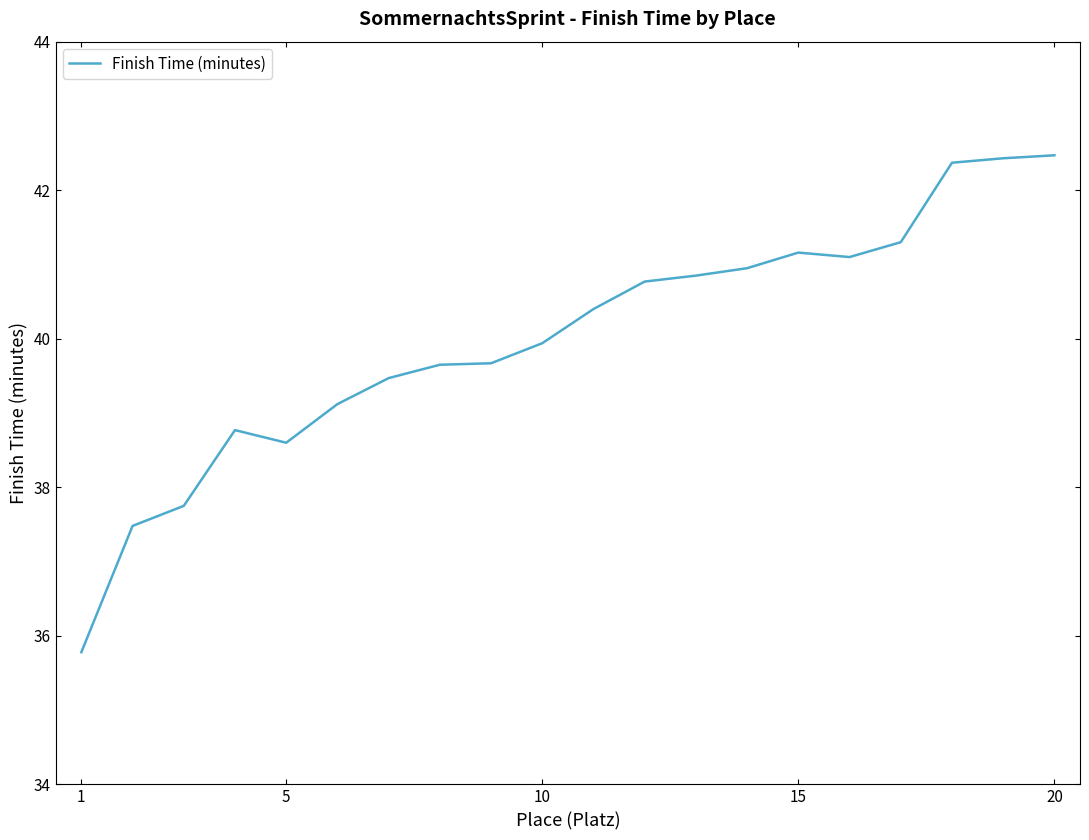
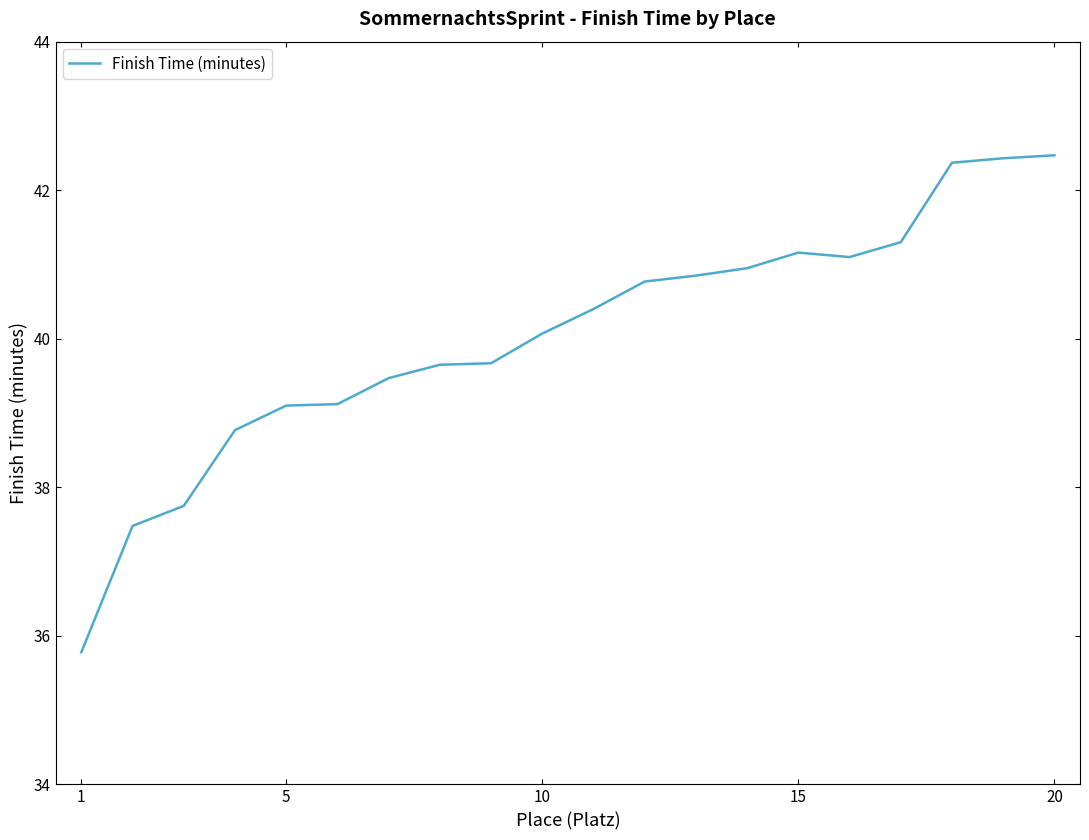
  {
    "1": 35.8,
-   "5": 38.6,
-   "10": 39.9,
+   "5": 39.1,
+   "10": 40.1,
    "15": 41.2,
    "20": 42.5
  }
